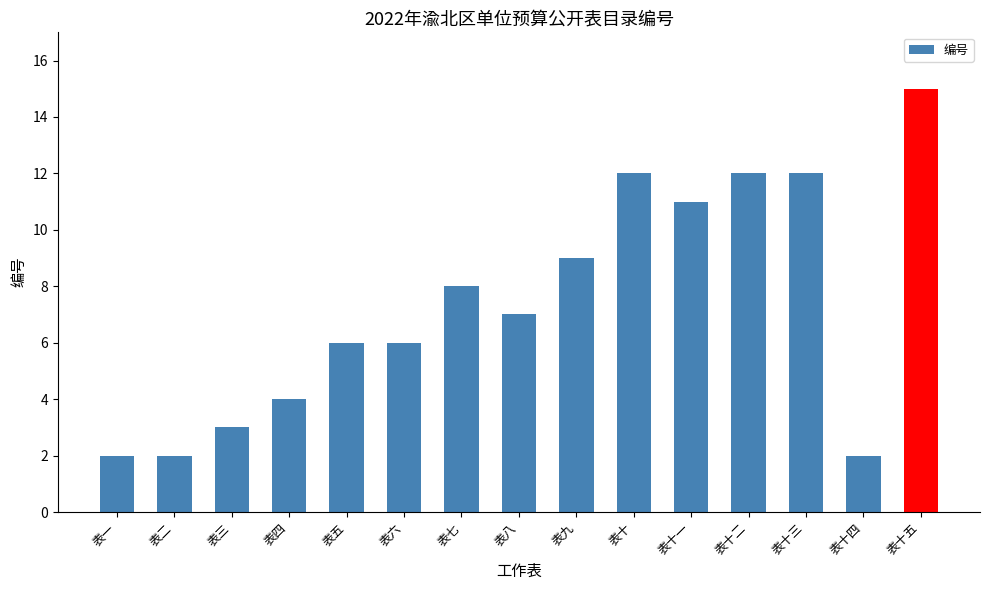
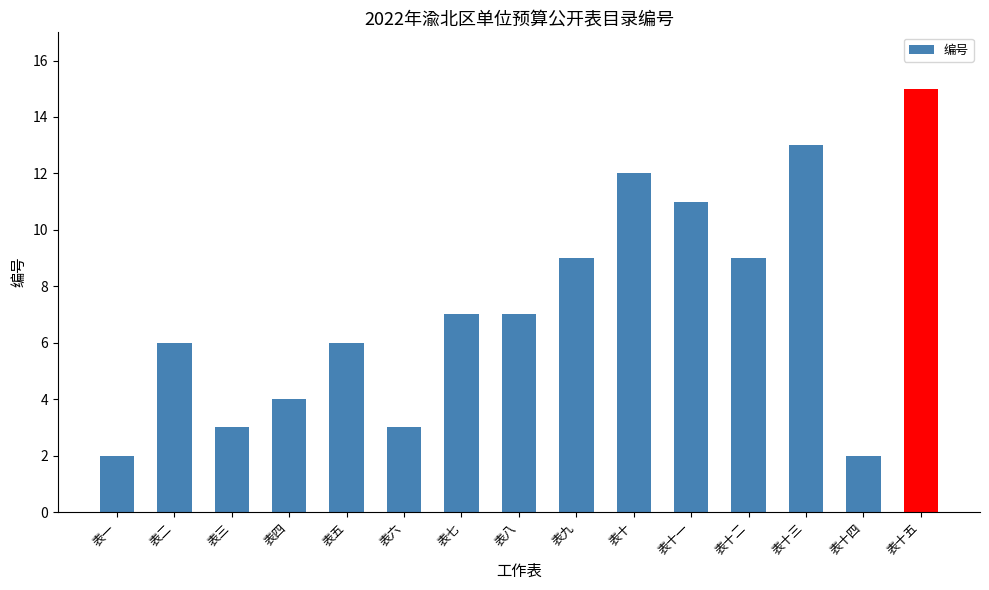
  {
    "表一": 2,
-   "表二": 2,
+   "表二": 6,
    "表三": 3,
    "表四": 4,
    "表五": 6,
-   "表六": 6,
-   "表七": 8,
+   "表六": 3,
+   "表七": 7,
    "表八": 7,
    "表九": 9,
    "表十": 12,
    "表十一": 11,
-   "表十二": 12,
-   "表十三": 12,
+   "表十二": 9,
+   "表十三": 13,
    "表十四": 2,
    "表十五": 15
  }
